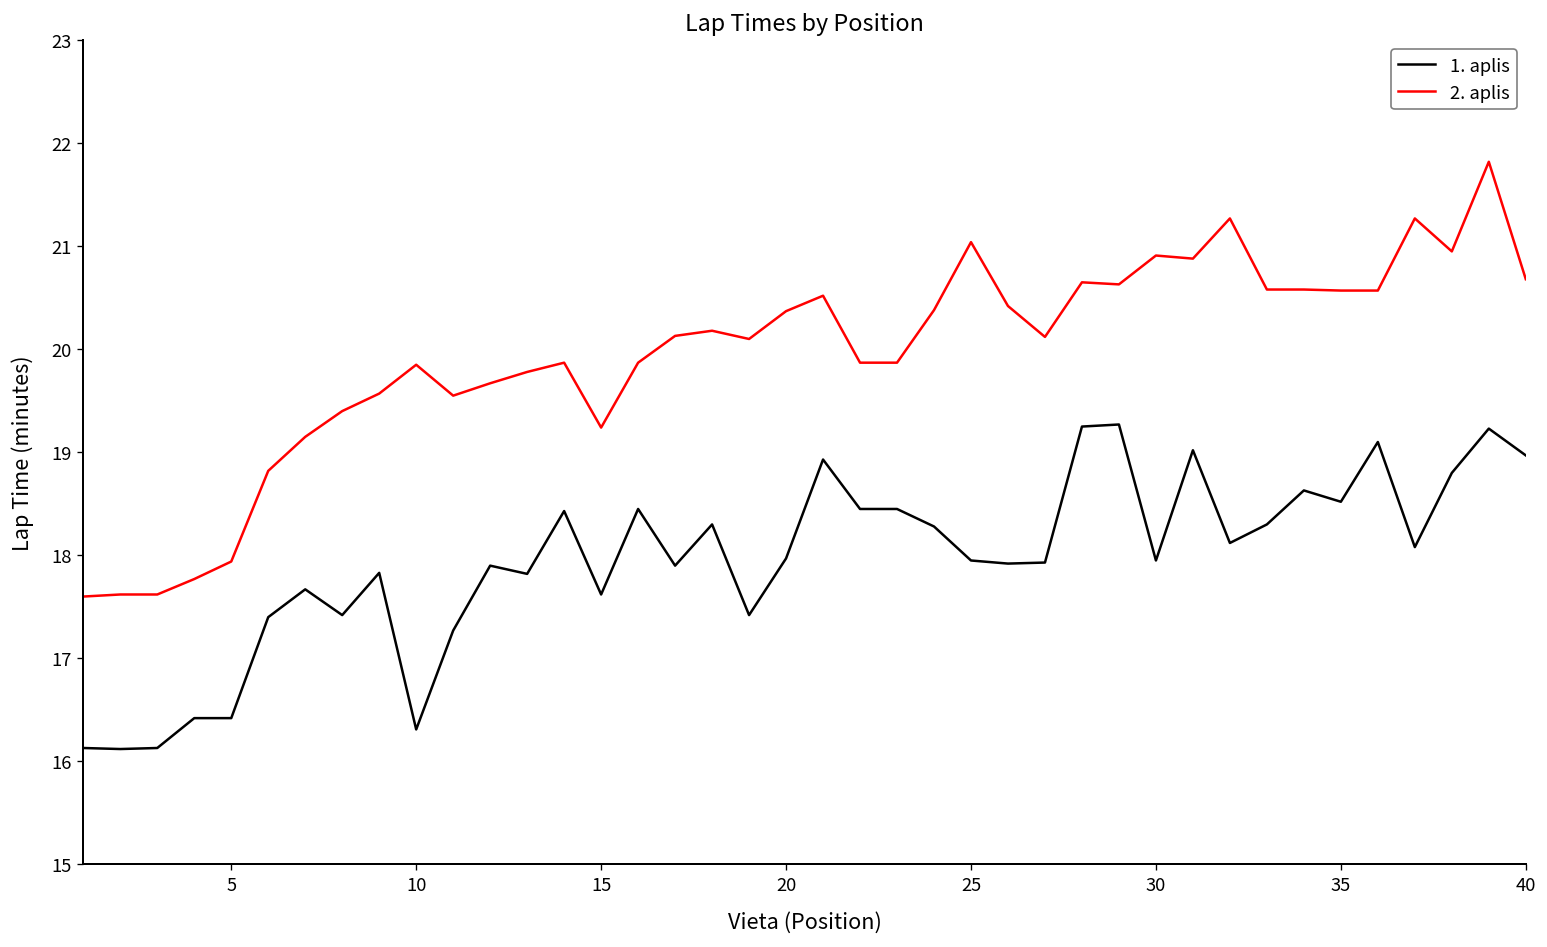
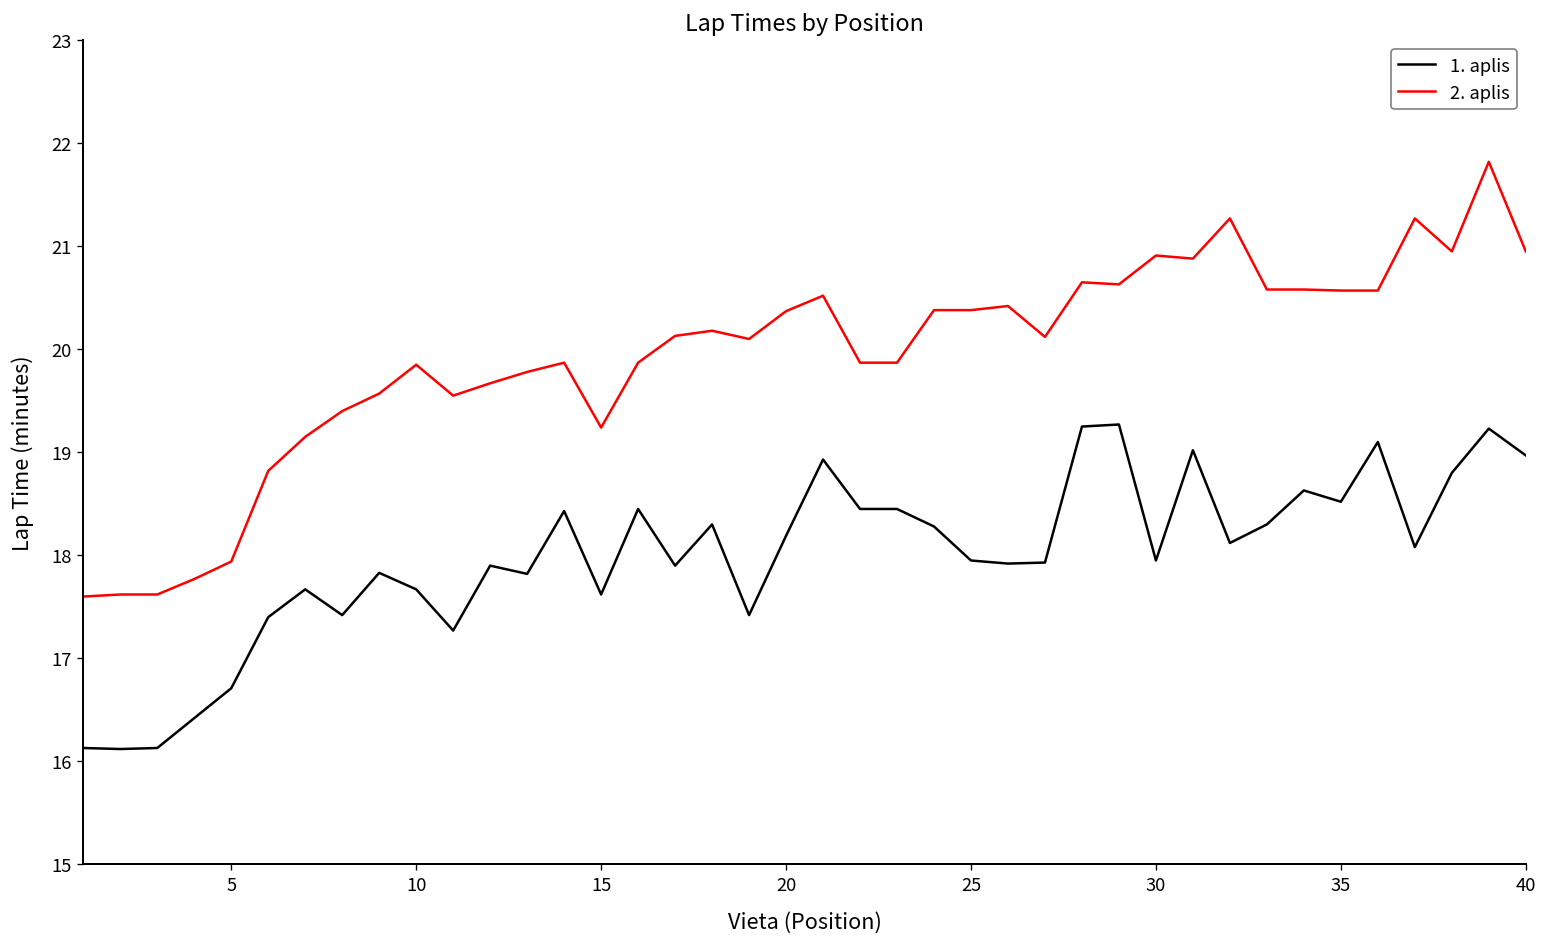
  {
    "1. aplis": {
-     "5": 16.4,
-     "10": 16.3,
+     "5": 16.7,
+     "10": 17.7,
      "15": 17.6,
-     "20": 18.0,
+     "20": 18.2,
      "25": 18.0,
      "30": 18.0,
      "35": 18.5,
      "40": 19.0
    },
    "2. aplis": {
      "5": 17.9,
      "10": 19.9,
      "15": 19.2,
      "20": 20.4,
-     "25": 21.0,
+     "25": 20.4,
      "30": 20.9,
      "35": 20.6,
-     "40": 20.7
+     "40": 21.0
    }
  }
